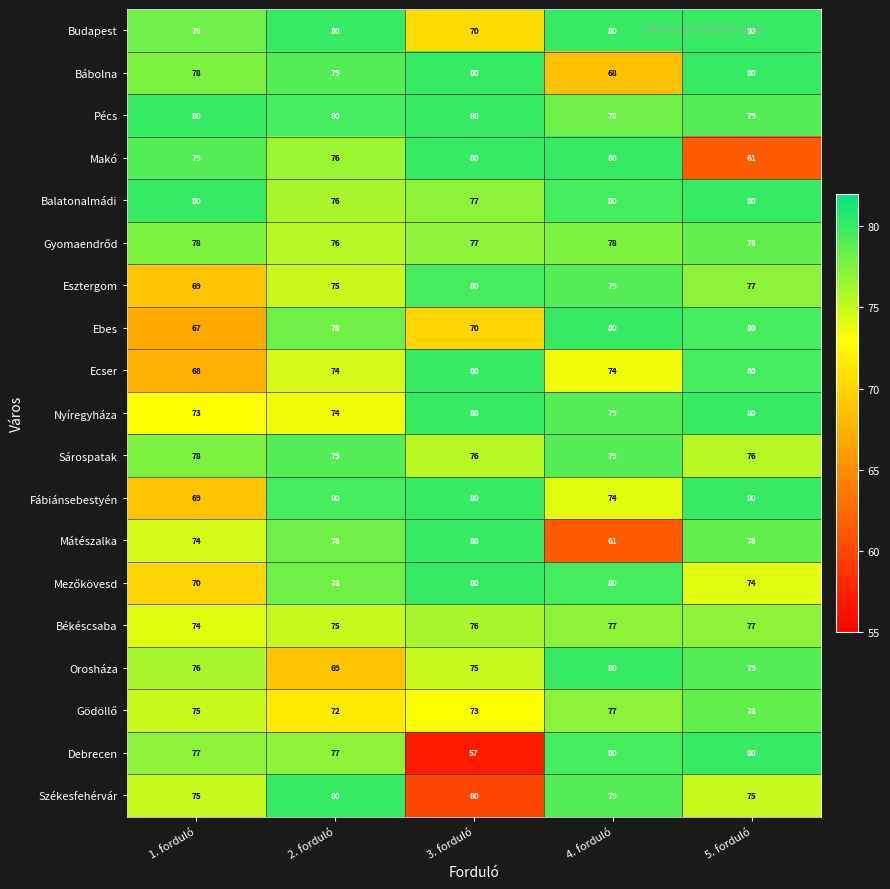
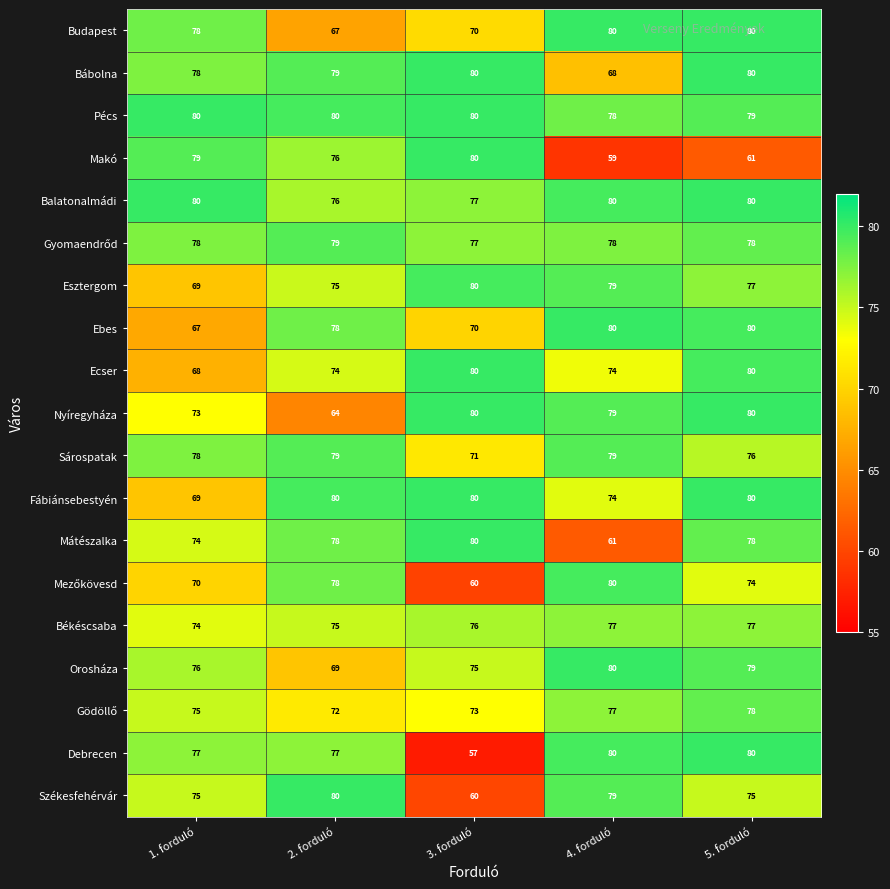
  {
    "Budapest": {
      "1. forduló": 78,
-     "2. forduló": 80,
+     "2. forduló": 67,
      "3. forduló": 70,
      "4. forduló": 80,
      "5. forduló": 80
    },
    "Bábolna": {
      "1. forduló": 78,
      "2. forduló": 79,
      "3. forduló": 80,
      "4. forduló": 68,
      "5. forduló": 80
    },
    "Pécs": {
      "1. forduló": 80,
      "2. forduló": 80,
      "3. forduló": 80,
      "4. forduló": 78,
      "5. forduló": 79
    },
    "Makó": {
      "1. forduló": 79,
      "2. forduló": 76,
      "3. forduló": 80,
-     "4. forduló": 80,
+     "4. forduló": 59,
      "5. forduló": 61
    },
    "Balatonalmádi": {
      "1. forduló": 80,
      "2. forduló": 76,
      "3. forduló": 77,
      "4. forduló": 80,
      "5. forduló": 80
    },
    "Gyomaendrőd": {
      "1. forduló": 78,
-     "2. forduló": 76,
+     "2. forduló": 79,
      "3. forduló": 77,
      "4. forduló": 78,
      "5. forduló": 78
    },
    "Esztergom": {
      "1. forduló": 69,
      "2. forduló": 75,
      "3. forduló": 80,
      "4. forduló": 79,
      "5. forduló": 77
    },
    "Ebes": {
      "1. forduló": 67,
      "2. forduló": 78,
      "3. forduló": 70,
      "4. forduló": 80,
      "5. forduló": 80
    },
    "Ecser": {
      "1. forduló": 68,
      "2. forduló": 74,
      "3. forduló": 80,
      "4. forduló": 74,
      "5. forduló": 80
    },
    "Nyíregyháza": {
      "1. forduló": 73,
-     "2. forduló": 74,
+     "2. forduló": 64,
      "3. forduló": 80,
      "4. forduló": 79,
      "5. forduló": 80
    },
    "Sárospatak": {
      "1. forduló": 78,
      "2. forduló": 79,
-     "3. forduló": 76,
+     "3. forduló": 71,
      "4. forduló": 79,
      "5. forduló": 76
    },
    "Fábiánsebestyén": {
      "1. forduló": 69,
      "2. forduló": 80,
      "3. forduló": 80,
      "4. forduló": 74,
      "5. forduló": 80
    },
    "Mátészalka": {
      "1. forduló": 74,
      "2. forduló": 78,
      "3. forduló": 80,
      "4. forduló": 61,
      "5. forduló": 78
    },
    "Mezőkövesd": {
      "1. forduló": 70,
      "2. forduló": 78,
-     "3. forduló": 80,
+     "3. forduló": 60,
      "4. forduló": 80,
      "5. forduló": 74
    },
    "Békéscsaba": {
      "1. forduló": 74,
      "2. forduló": 75,
      "3. forduló": 76,
      "4. forduló": 77,
      "5. forduló": 77
    },
    "Orosháza": {
      "1. forduló": 76,
      "2. forduló": 69,
      "3. forduló": 75,
      "4. forduló": 80,
      "5. forduló": 79
    },
    "Gödöllő": {
      "1. forduló": 75,
      "2. forduló": 72,
      "3. forduló": 73,
      "4. forduló": 77,
      "5. forduló": 78
    },
    "Debrecen": {
      "1. forduló": 77,
      "2. forduló": 77,
      "3. forduló": 57,
      "4. forduló": 80,
      "5. forduló": 80
    },
    "Székesfehérvár": {
      "1. forduló": 75,
      "2. forduló": 80,
      "3. forduló": 60,
      "4. forduló": 79,
      "5. forduló": 75
    }
  }
